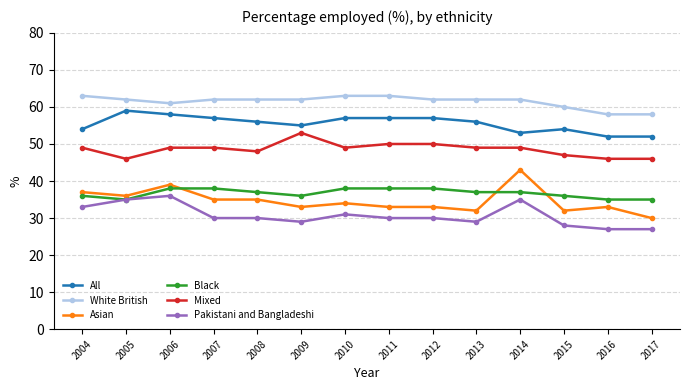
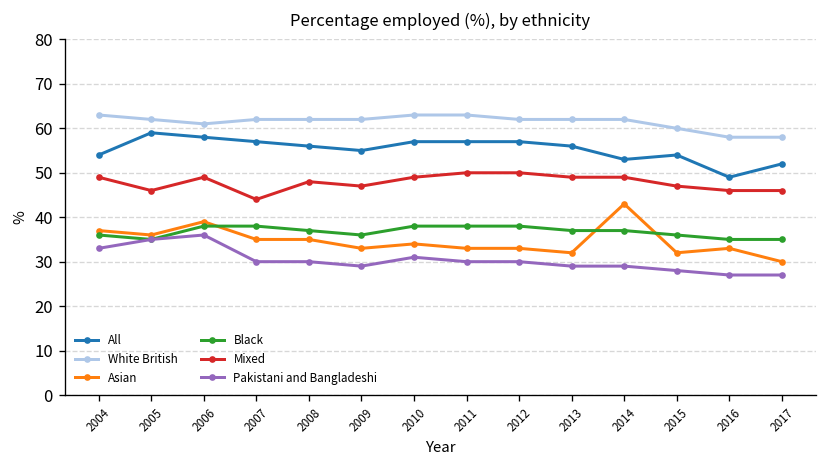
  {
    "All": {
      "2004": 54,
      "2005": 59,
      "2006": 58,
      "2007": 57,
      "2008": 56,
      "2009": 55,
      "2010": 57,
      "2011": 57,
      "2012": 57,
      "2013": 56,
      "2014": 53,
      "2015": 54,
-     "2016": 52,
+     "2016": 49,
      "2017": 52
    },
    "White British": {
      "2004": 63,
      "2005": 62,
      "2006": 61,
      "2007": 62,
      "2008": 62,
      "2009": 62,
      "2010": 63,
      "2011": 63,
      "2012": 62,
      "2013": 62,
      "2014": 62,
      "2015": 60,
      "2016": 58,
      "2017": 58
    },
    "Asian": {
      "2004": 37,
      "2005": 36,
      "2006": 39,
      "2007": 35,
      "2008": 35,
      "2009": 33,
      "2010": 34,
      "2011": 33,
      "2012": 33,
      "2013": 32,
      "2014": 43,
      "2015": 32,
      "2016": 33,
      "2017": 30
    },
    "Black": {
      "2004": 36,
      "2006": 38,
      "2007": 38,
      "2008": 37,
      "2009": 36,
      "2010": 38,
      "2011": 38,
      "2012": 38,
      "2013": 37,
      "2014": 37,
      "2015": 36,
      "2016": 35,
      "2017": 35
    },
    "Mixed": {
      "2004": 49,
      "2005": 46,
      "2006": 49,
-     "2007": 49,
+     "2007": 44,
      "2008": 48,
-     "2009": 53,
+     "2009": 47,
      "2010": 49,
      "2011": 50,
      "2012": 50,
      "2013": 49,
      "2014": 49,
      "2015": 47,
      "2016": 46,
      "2017": 46
    },
    "Pakistani and Bangladeshi": {
      "2004": 33,
      "2006": 36,
      "2007": 30,
      "2008": 30,
      "2009": 29,
      "2010": 31,
      "2011": 30,
      "2012": 30,
      "2013": 29,
-     "2014": 35,
+     "2014": 29,
      "2015": 28,
      "2016": 27,
      "2017": 27
    }
  }
